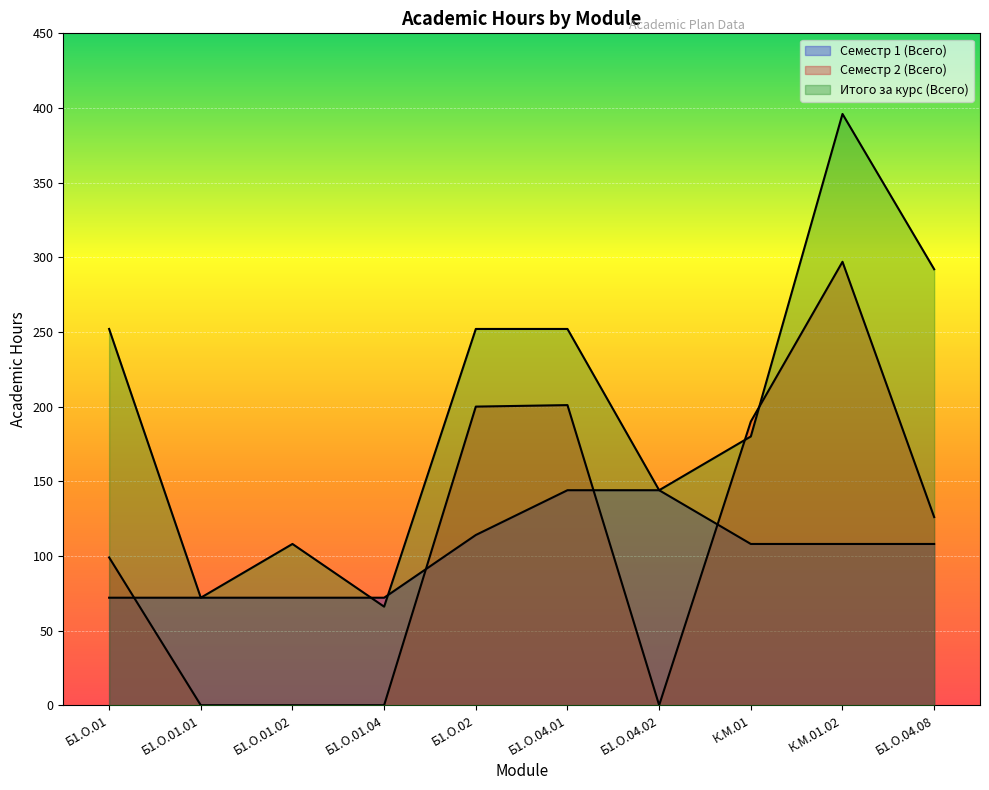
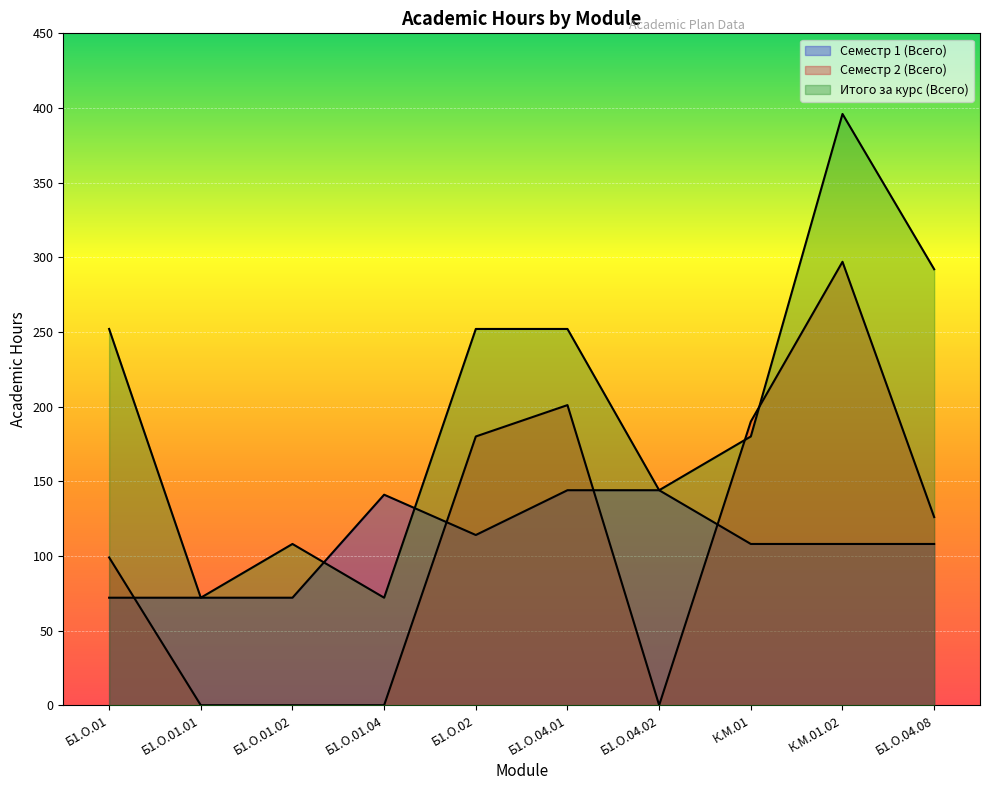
  {
    "Семестр 1 (Всего)": {
      "Б1.О.01": 72,
      "Б1.О.01.02": 72,
-     "Б1.О.01.04": 72,
+     "Б1.О.01.04": 141,
      "Б1.О.02": 114,
      "Б1.О.04.01": 144,
      "К.М.01": 108,
      "К.М.01.02": 108,
      "Б1.О.04.08": 108
    },
    "Семестр 2 (Всего)": {
      "Б1.О.01": 99,
      "Б1.О.01.01": 0,
      "Б1.О.01.02": 0,
      "Б1.О.01.04": 0,
-     "Б1.О.02": 200,
+     "Б1.О.02": 180,
      "Б1.О.04.01": 201,
      "Б1.О.04.02": 0,
      "К.М.01": 190,
      "К.М.01.02": 297,
      "Б1.О.04.08": 126
    },
    "Итого за курс (Всего)": {
      "Б1.О.01": 252,
      "Б1.О.01.02": 108,
-     "Б1.О.01.04": 66,
+     "Б1.О.01.04": 72,
      "Б1.О.02": 252,
      "Б1.О.04.01": 252,
      "К.М.01": 180,
      "К.М.01.02": 396,
      "Б1.О.04.08": 292
    }
  }
